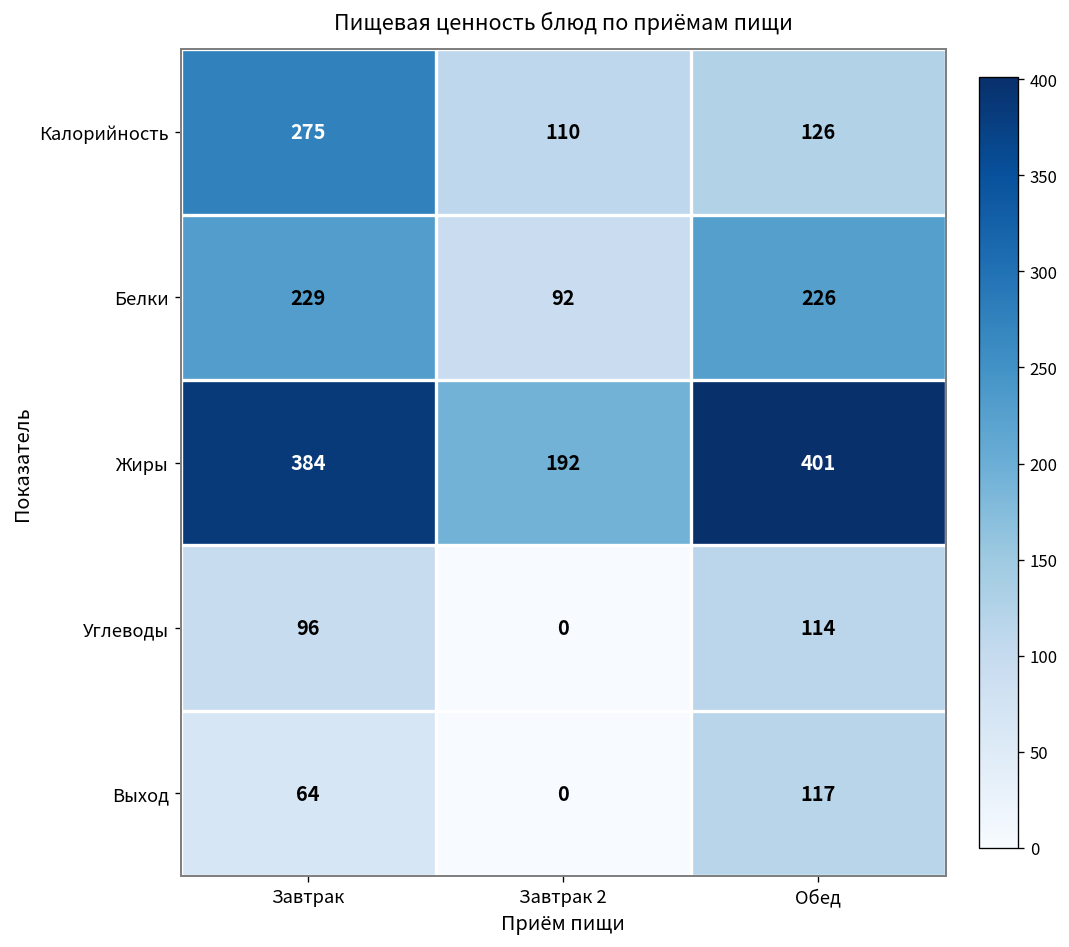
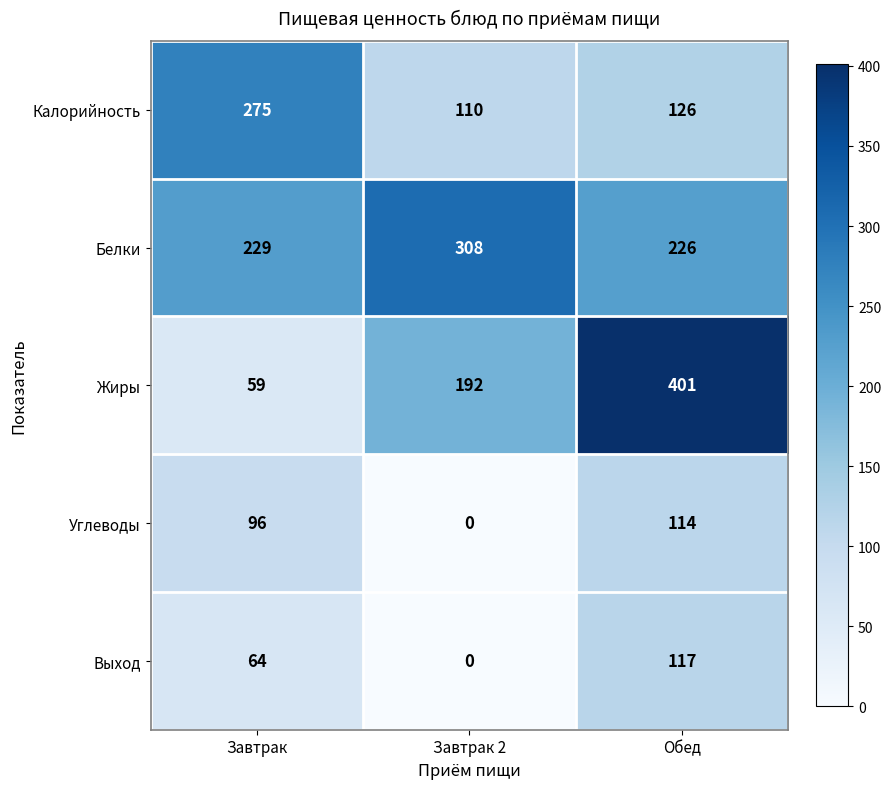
  {
    "Калорийность": {
      "Завтрак": 275,
      "Завтрак 2": 110,
      "Обед": 126
    },
    "Белки": {
      "Завтрак": 229,
-     "Завтрак 2": 92,
+     "Завтрак 2": 308,
      "Обед": 226
    },
    "Жиры": {
-     "Завтрак": 384,
+     "Завтрак": 59,
      "Завтрак 2": 192,
      "Обед": 401
    },
    "Углеводы": {
      "Завтрак": 96,
      "Завтрак 2": 0,
      "Обед": 114
    },
    "Выход": {
      "Завтрак": 64,
      "Завтрак 2": 0,
      "Обед": 117
    }
  }
